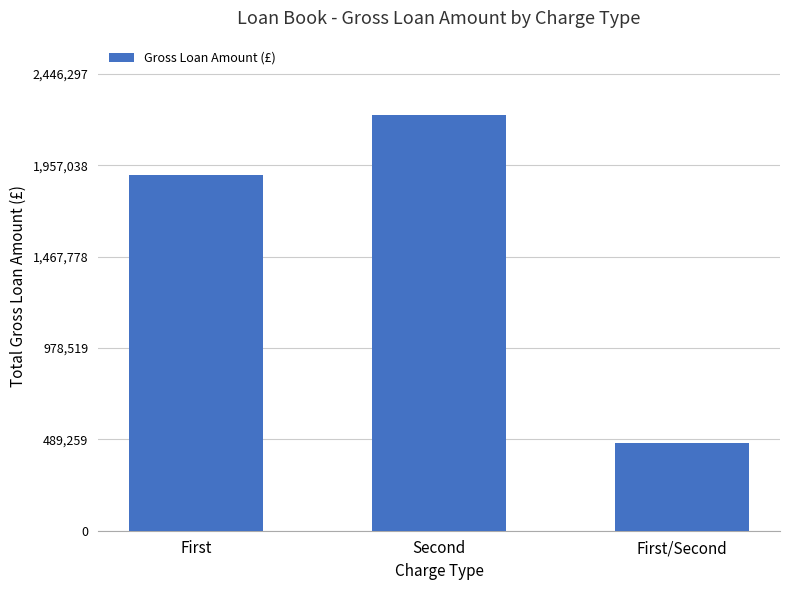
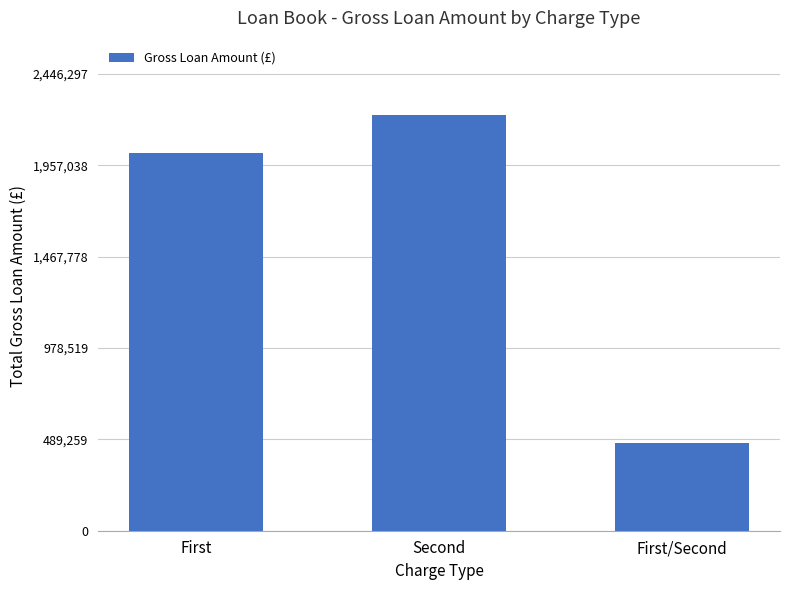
  {
-   "First": "1,900,000",
+   "First": "2,020,000",
    "Second": "2,220,000",
    "First/Second": "470,000"
  }
